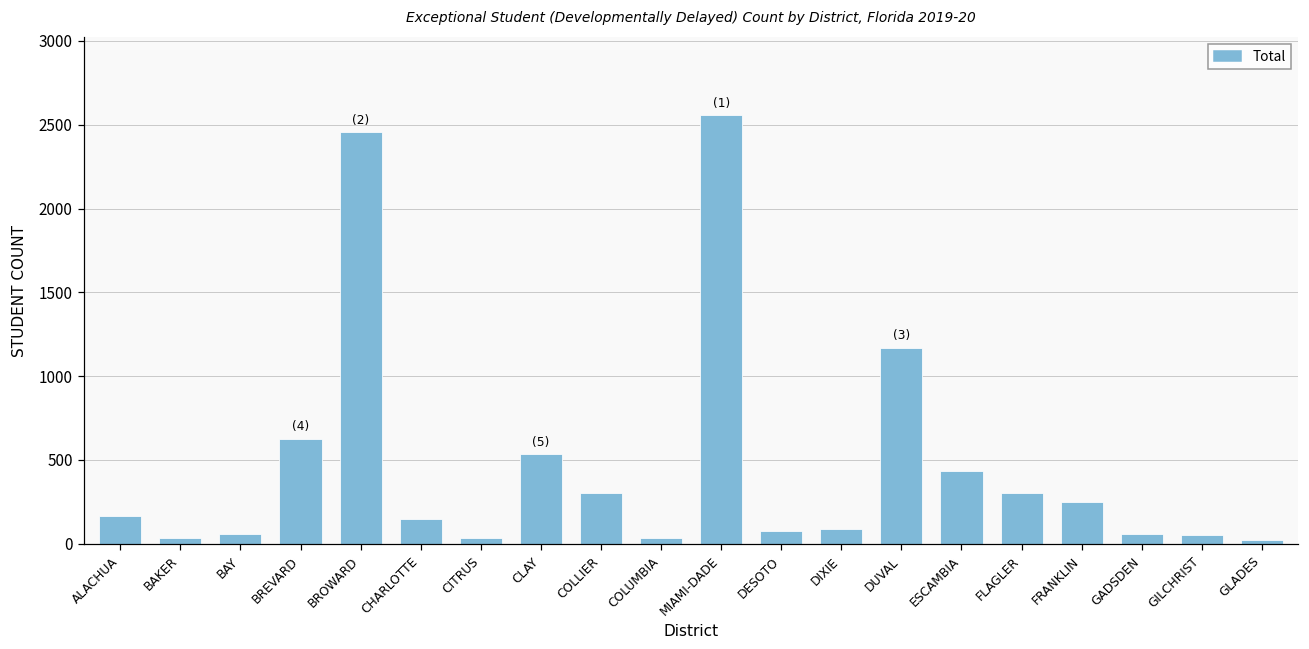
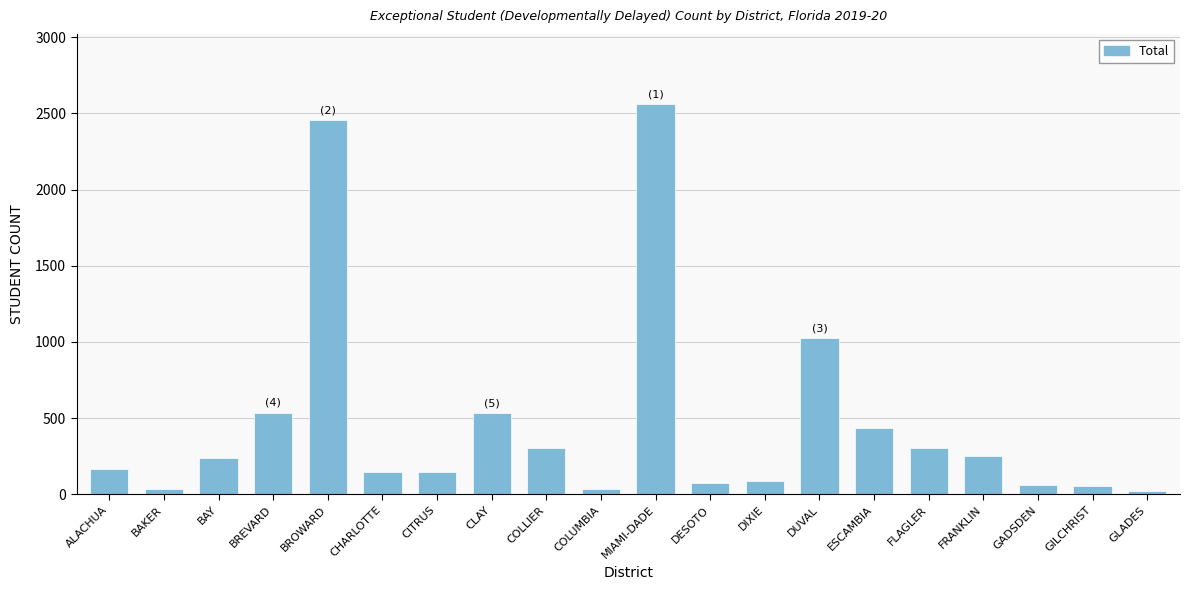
  {
    "ALACHUA": 170,
    "BAKER": 40,
-   "BAY": 60,
-   "BREVARD": 630,
+   "BAY": 240,
+   "BREVARD": 540,
    "CHARLOTTE": 150,
-   "CITRUS": 40,
+   "CITRUS": 150,
    "COLLIER": 300,
    "COLUMBIA": 30,
    "DESOTO": 80,
    "DIXIE": 90,
-   "DUVAL": 1170,
+   "DUVAL": 1030,
    "ESCAMBIA": 430,
    "FLAGLER": 300,
    "FRANKLIN": 250,
    "GADSDEN": 60,
    "GILCHRIST": 50,
    "GLADES": 20
  }
